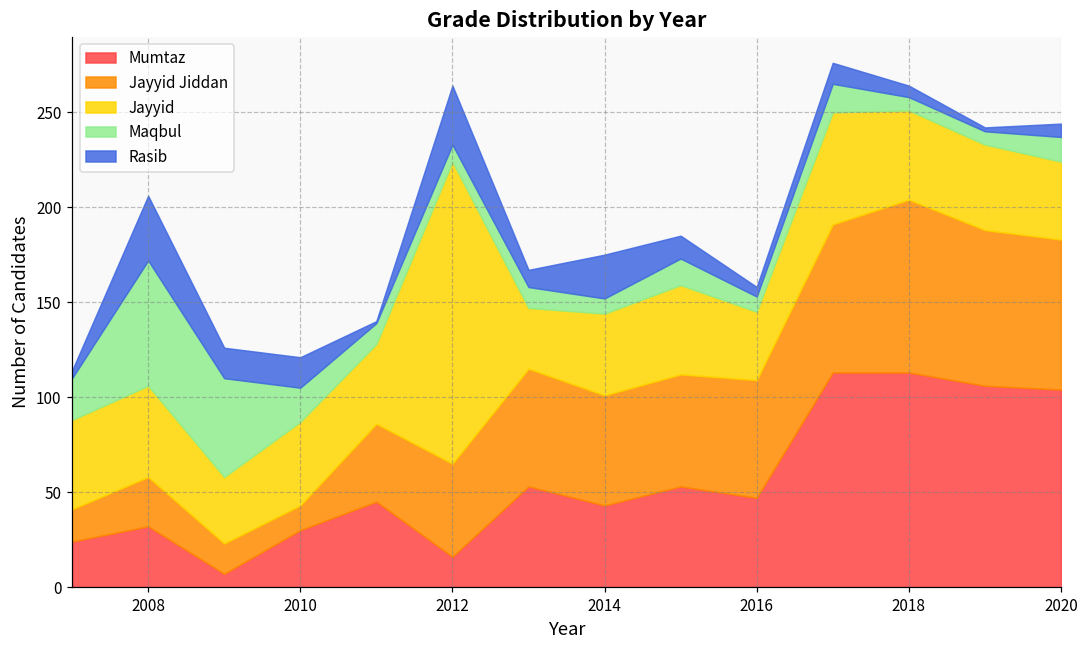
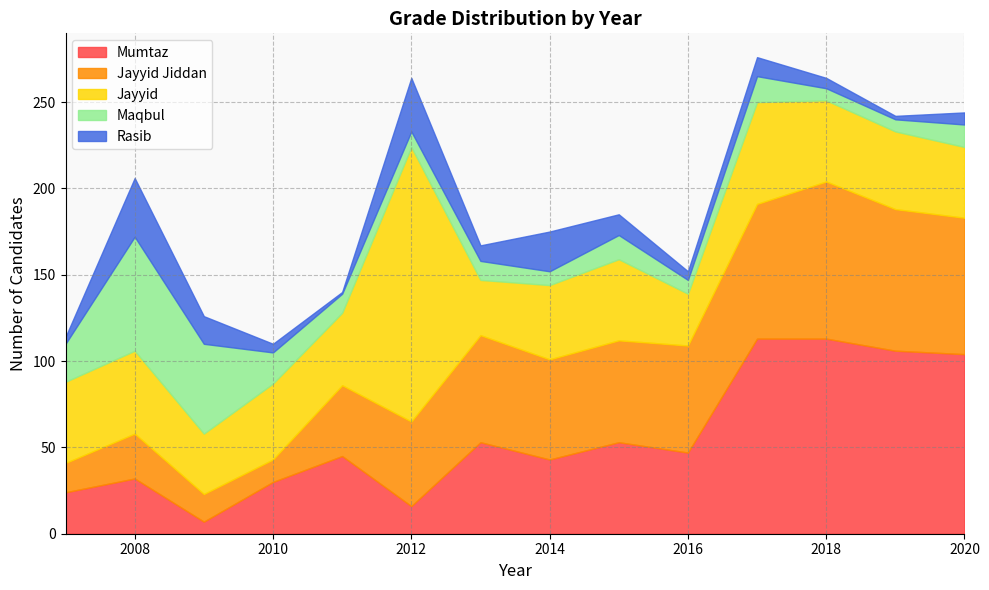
  {
    "Mumtaz": {
      "2008": 32,
      "2010": 30,
      "2012": 16,
      "2014": 43,
      "2016": 47,
      "2018": 113,
      "2020": 104
    },
    "Jayyid Jiddan": {
      "2008": 26,
      "2010": 13,
      "2012": 49,
      "2014": 58,
      "2016": 62,
      "2018": 91,
      "2020": 79
    },
    "Jayyid": {
      "2008": 48,
      "2010": 44,
      "2012": 159,
      "2014": 43,
-     "2016": 36,
+     "2016": 30,
      "2018": 47,
      "2020": 41
    },
    "Maqbul": {
      "2008": 66,
      "2010": 18,
      "2012": 9,
      "2014": 8,
      "2016": 8,
      "2018": 7,
      "2020": 13
    },
    "Rasib": {
      "2008": 34,
-     "2010": 16,
+     "2010": 5,
      "2012": 31,
      "2014": 23,
      "2016": 5,
      "2018": 6,
      "2020": 7
    }
  }
